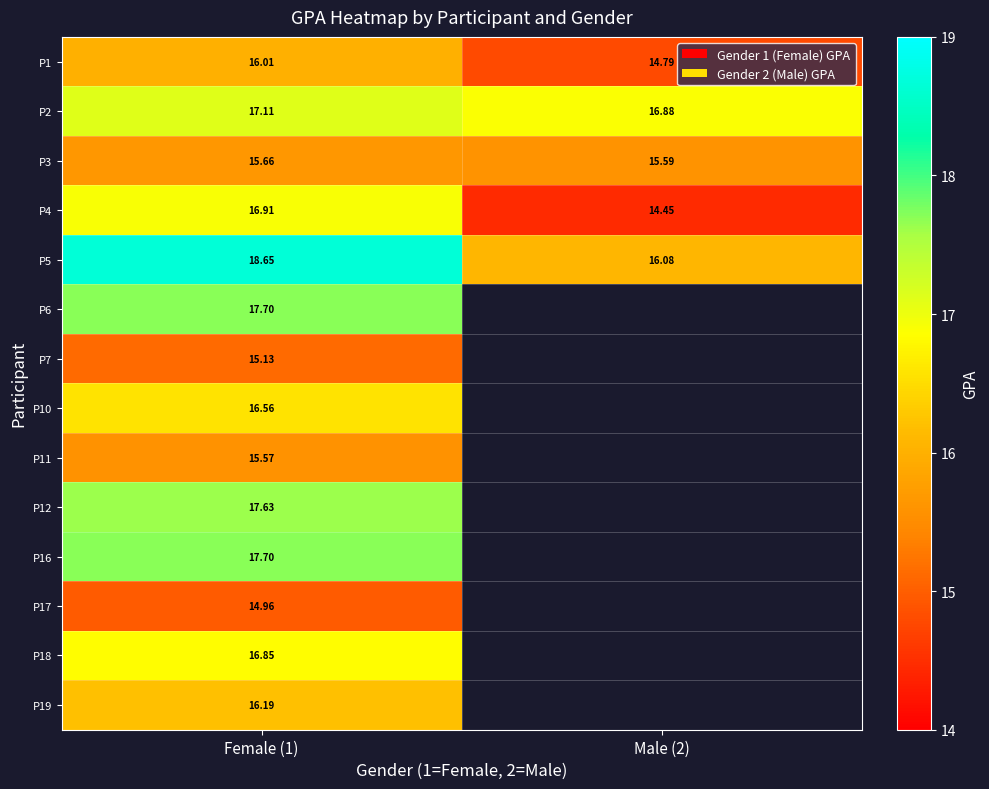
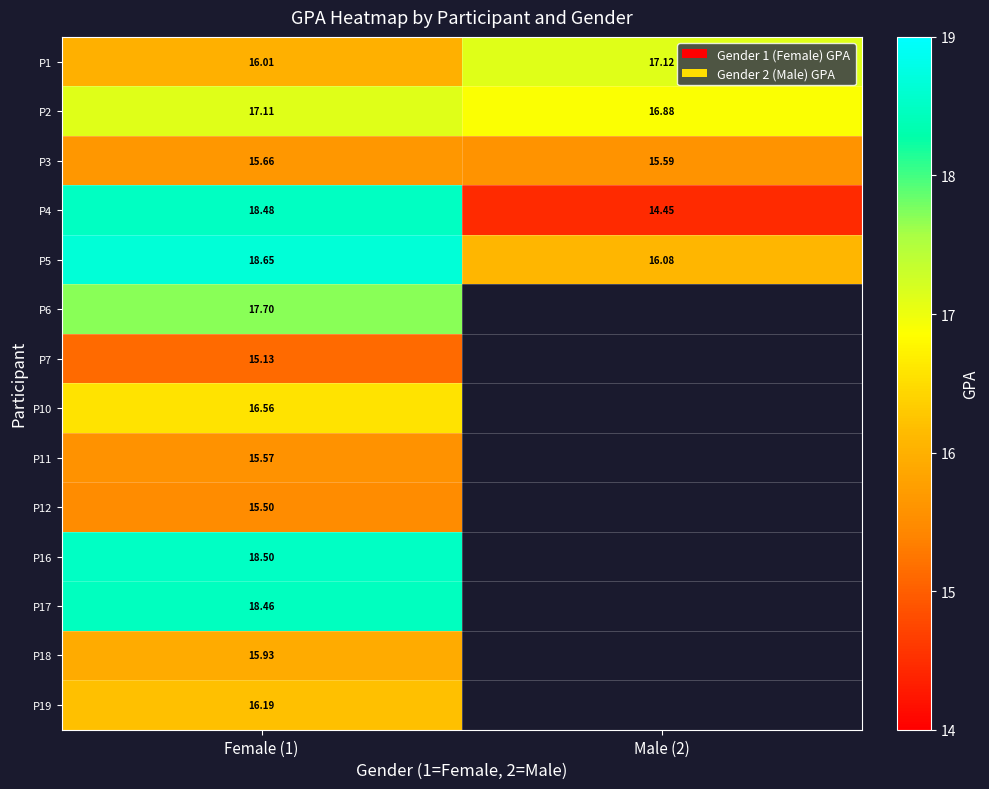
  {
    "P1": {
      "Female (1)": 16.01,
-     "Male (2)": 14.79
+     "Male (2)": 17.12
    },
    "P2": {
      "Female (1)": 17.11,
      "Male (2)": 16.88
    },
    "P3": {
      "Female (1)": 15.66,
      "Male (2)": 15.59
    },
    "P4": {
-     "Female (1)": 16.91,
+     "Female (1)": 18.48,
      "Male (2)": 14.45
    },
    "P5": {
      "Female (1)": 18.65,
      "Male (2)": 16.08
    },
    "P6": {
      "Female (1)": 17.70
    },
    "P7": {
      "Female (1)": 15.13
    },
    "P10": {
      "Female (1)": 16.56
    },
    "P11": {
      "Female (1)": 15.57
    },
    "P12": {
-     "Female (1)": 17.63
+     "Female (1)": 15.50
    },
    "P16": {
-     "Female (1)": 17.70
+     "Female (1)": 18.50
    },
    "P17": {
-     "Female (1)": 14.96
+     "Female (1)": 18.46
    },
    "P18": {
-     "Female (1)": 16.85
+     "Female (1)": 15.93
    },
    "P19": {
      "Female (1)": 16.19
    }
  }
